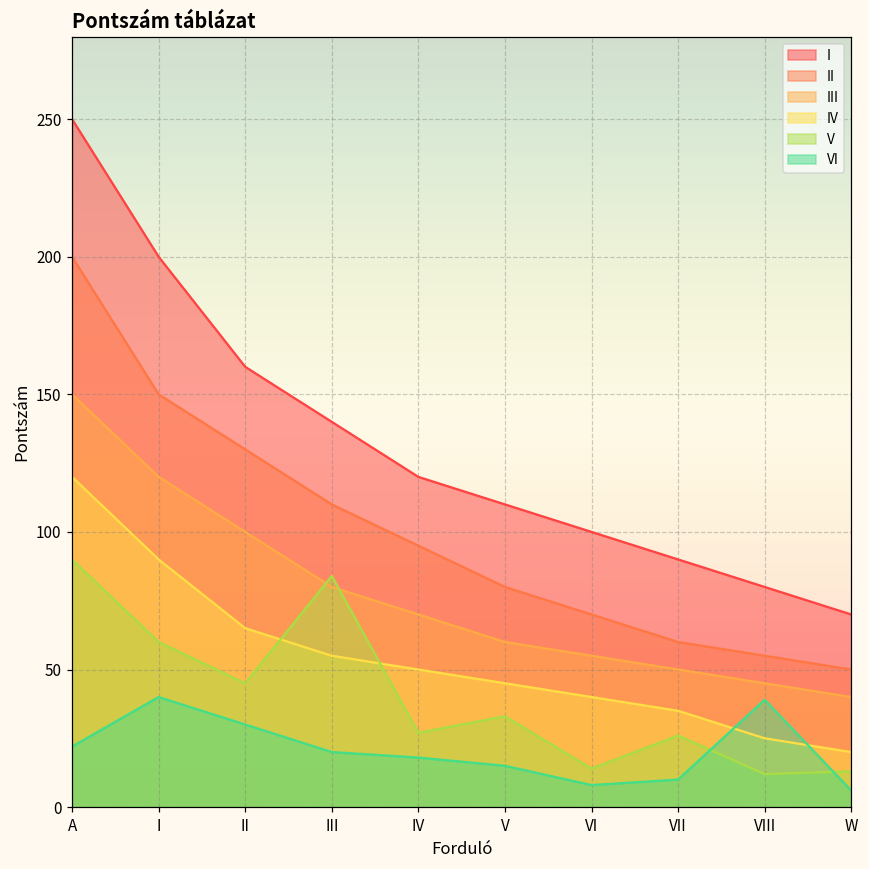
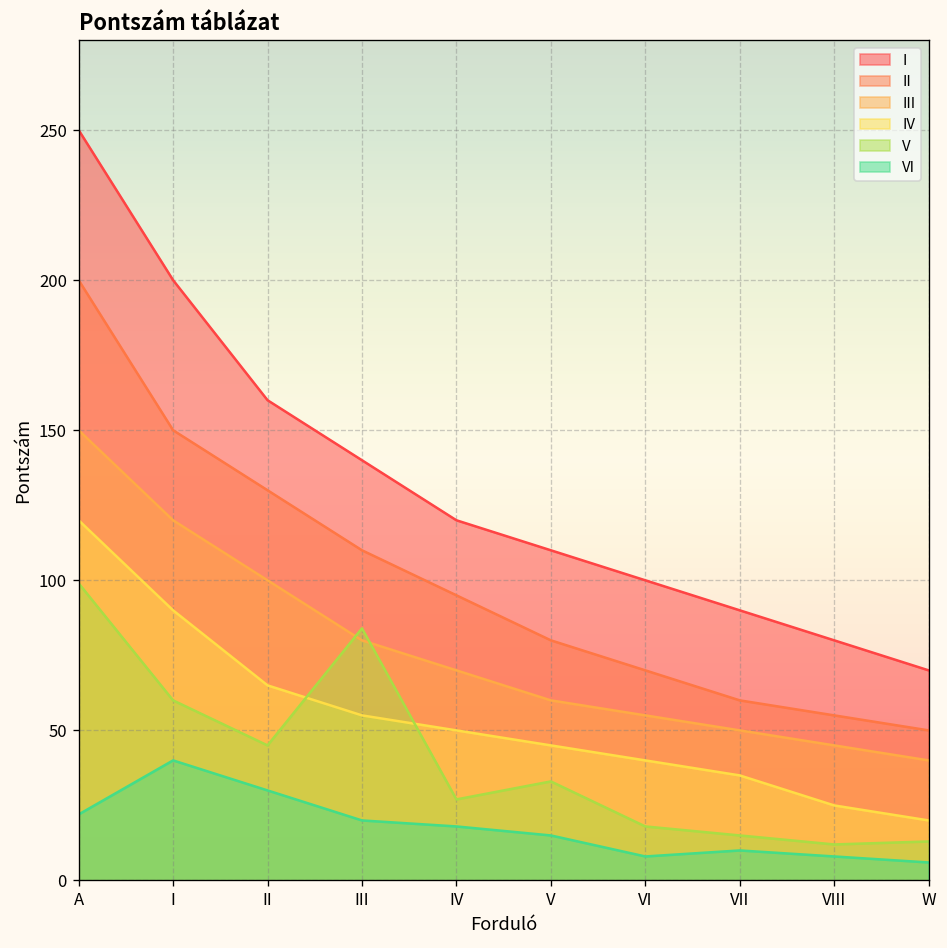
  {
    "V": {
-     "A": 90,
+     "A": 99,
      "I": 60,
      "II": 45,
      "III": 84,
      "IV": 27,
      "V": 33,
-     "VI": 14,
-     "VII": 26,
+     "VI": 18,
+     "VII": 15,
      "VIII": 12,
      "W": 13
    },
    "VI": {
      "A": 22,
      "I": 40,
      "II": 30,
      "III": 20,
      "IV": 18,
      "V": 15,
      "VI": 8,
      "VII": 10,
-     "VIII": 39,
+     "VIII": 8,
      "W": 6
    }
  }
